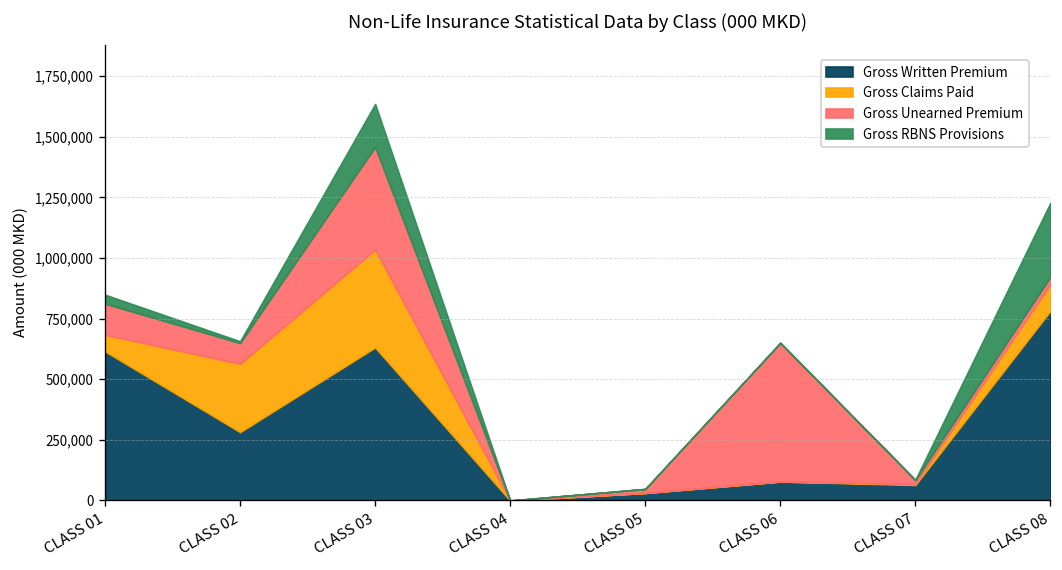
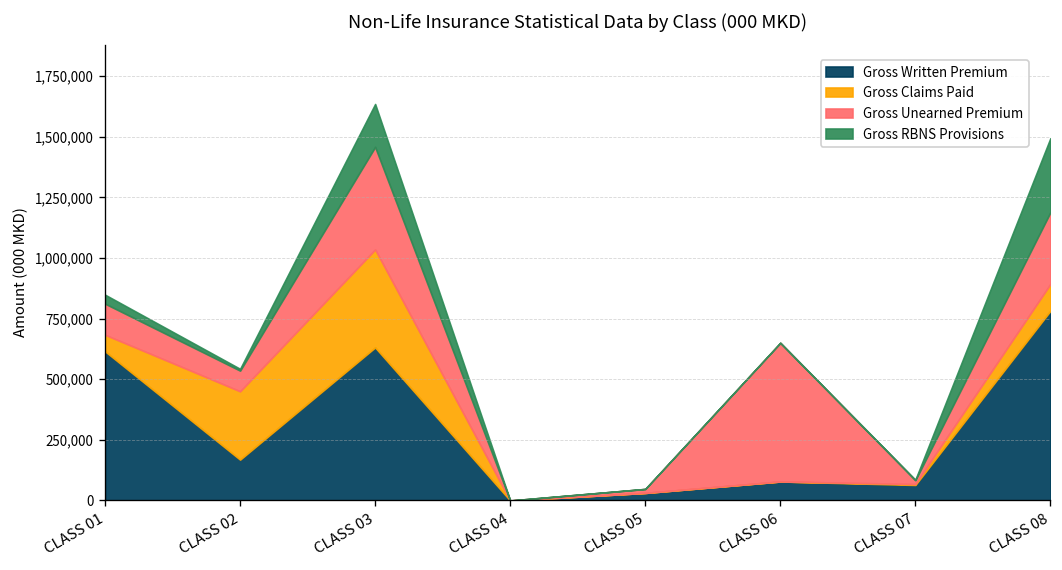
  {
    "Gross Written Premium": {
      "CLASS 01": "620,000",
-     "CLASS 02": "280,000",
+     "CLASS 02": "170,000",
      "CLASS 03": "630,000",
      "CLASS 08": "780,000"
    },
    "Gross Claims Paid": {
      "CLASS 01": "70,000",
      "CLASS 02": "280,000",
      "CLASS 03": "400,000",
      "CLASS 08": "110,000"
    },
    "Gross Unearned Premium": {
      "CLASS 01": "130,000",
      "CLASS 03": "420,000",
-     "CLASS 08": "30,000"
+     "CLASS 08": "300,000"
    },
    "Gross RBNS Provisions": {
      "CLASS 01": "40,000",
      "CLASS 03": "180,000",
      "CLASS 08": "310,000"
    }
  }
